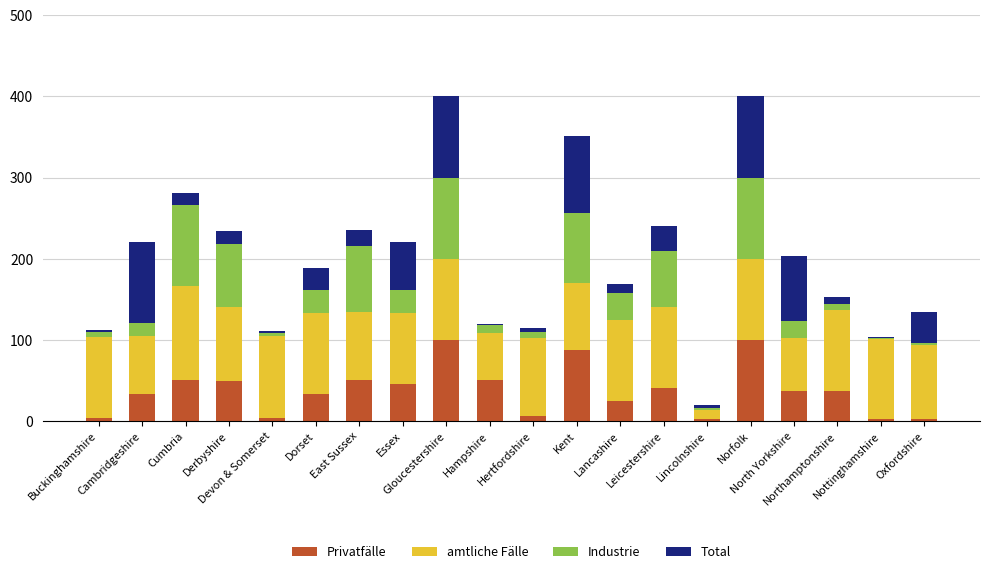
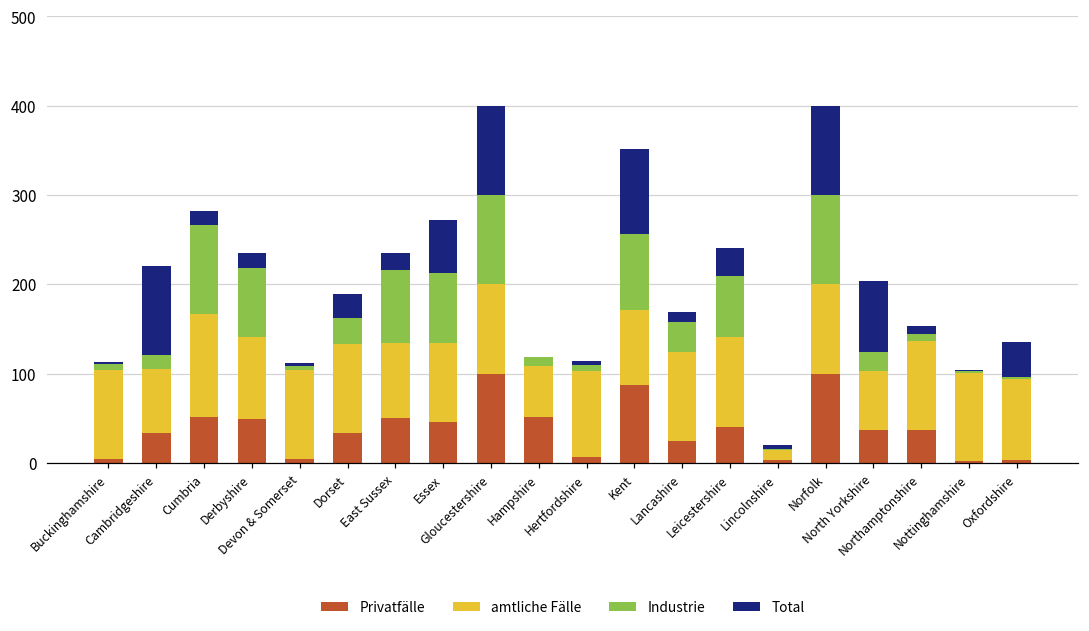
  {
    "Privatfälle": {
      "Buckinghamshire": 0,
      "Cambridgeshire": 30,
      "Cumbria": 50,
      "Derbyshire": 50,
      "Devon & Somerset": 0,
      "Dorset": 30,
      "East Sussex": 50,
      "Essex": 50,
      "Gloucestershire": 100,
      "Hampshire": 50,
      "Hertfordshire": 10,
      "Kent": 90,
      "Lancashire": 20,
      "Leicestershire": 40,
      "Norfolk": 100,
      "North Yorkshire": 40,
      "Northamptonshire": 40
    },
    "amtliche Fälle": {
      "Buckinghamshire": 100,
      "Cambridgeshire": 70,
      "Cumbria": 120,
      "Derbyshire": 90,
      "Devon & Somerset": 100,
      "Dorset": 100,
      "East Sussex": 80,
      "Essex": 90,
      "Gloucestershire": 100,
      "Hampshire": 60,
      "Hertfordshire": 100,
      "Kent": 80,
      "Lancashire": 100,
      "Leicestershire": 100,
      "Lincolnshire": 10,
      "Norfolk": 100,
      "North Yorkshire": 70,
      "Northamptonshire": 100,
      "Nottinghamshire": 100,
      "Oxfordshire": 90
    },
    "Industrie": {
      "Buckinghamshire": 10,
      "Cambridgeshire": 20,
      "Cumbria": 100,
      "Derbyshire": 80,
      "Devon & Somerset": 0,
      "Dorset": 30,
      "East Sussex": 80,
-     "Essex": 30,
+     "Essex": 80,
      "Gloucestershire": 100,
      "Hampshire": 10,
      "Hertfordshire": 10,
      "Kent": 90,
      "Lancashire": 30,
      "Leicestershire": 70,
      "Norfolk": 100,
      "North Yorkshire": 20,
      "Northamptonshire": 10
    },
    "Total": {
      "Cambridgeshire": 100,
      "Cumbria": 10,
      "Derbyshire": 20,
      "Dorset": 30,
      "East Sussex": 20,
      "Essex": 60,
      "Gloucestershire": 100,
      "Hertfordshire": 0,
      "Kent": 100,
      "Lancashire": 10,
      "Leicestershire": 30,
      "Lincolnshire": 0,
      "Norfolk": 100,
      "North Yorkshire": 80,
      "Northamptonshire": 10,
      "Oxfordshire": 40
    }
  }
